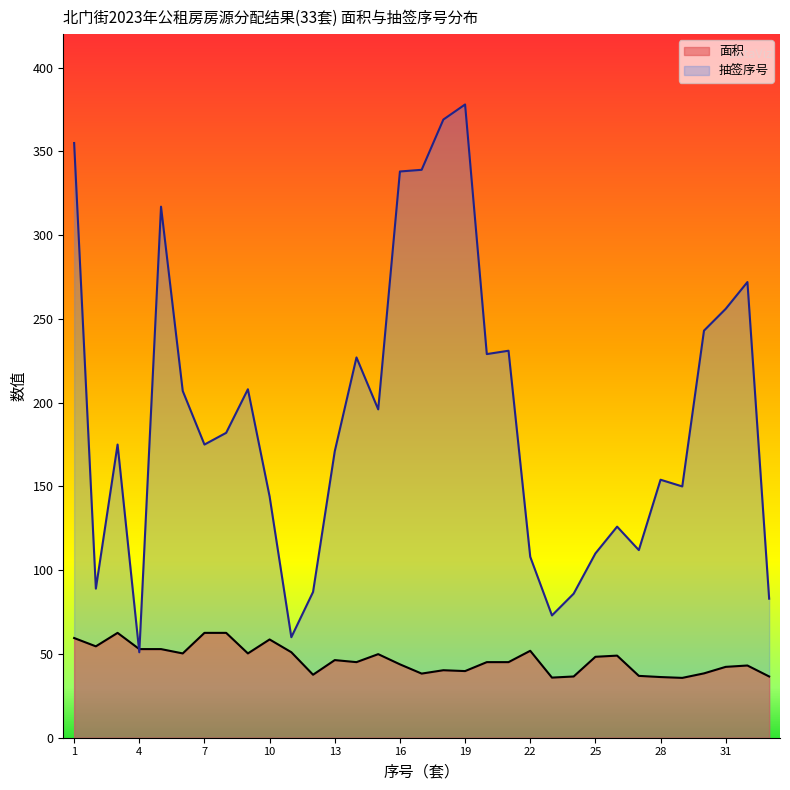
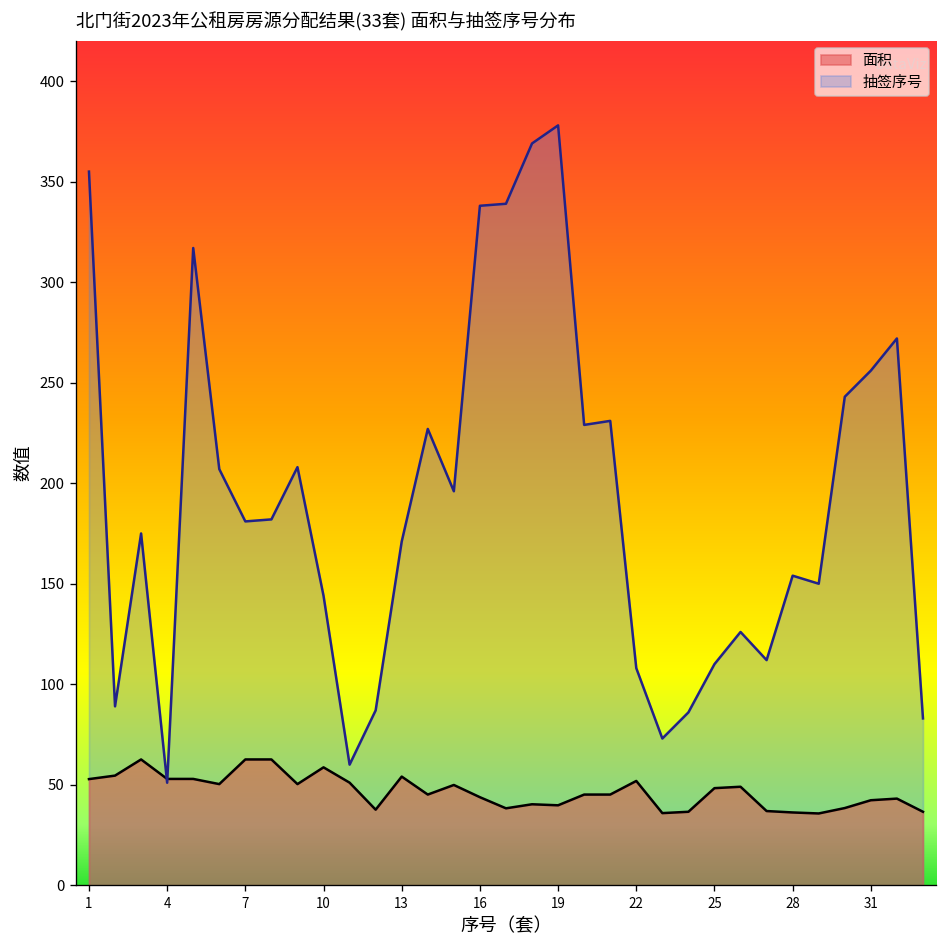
  {
    "面积": {
-     "1": 60,
+     "1": 53,
      "4": 53,
      "7": 63,
      "10": 59,
-     "13": 46,
+     "13": 54,
      "16": 44,
      "19": 40,
      "22": 52,
      "25": 48,
      "28": 36,
      "31": 42
    },
    "抽签序号": {
      "1": 355,
      "4": 51,
-     "7": 175,
+     "7": 181,
      "10": 144,
      "13": 171,
      "16": 338,
      "19": 378,
      "22": 108,
      "25": 110,
      "28": 154,
      "31": 256
    }
  }
